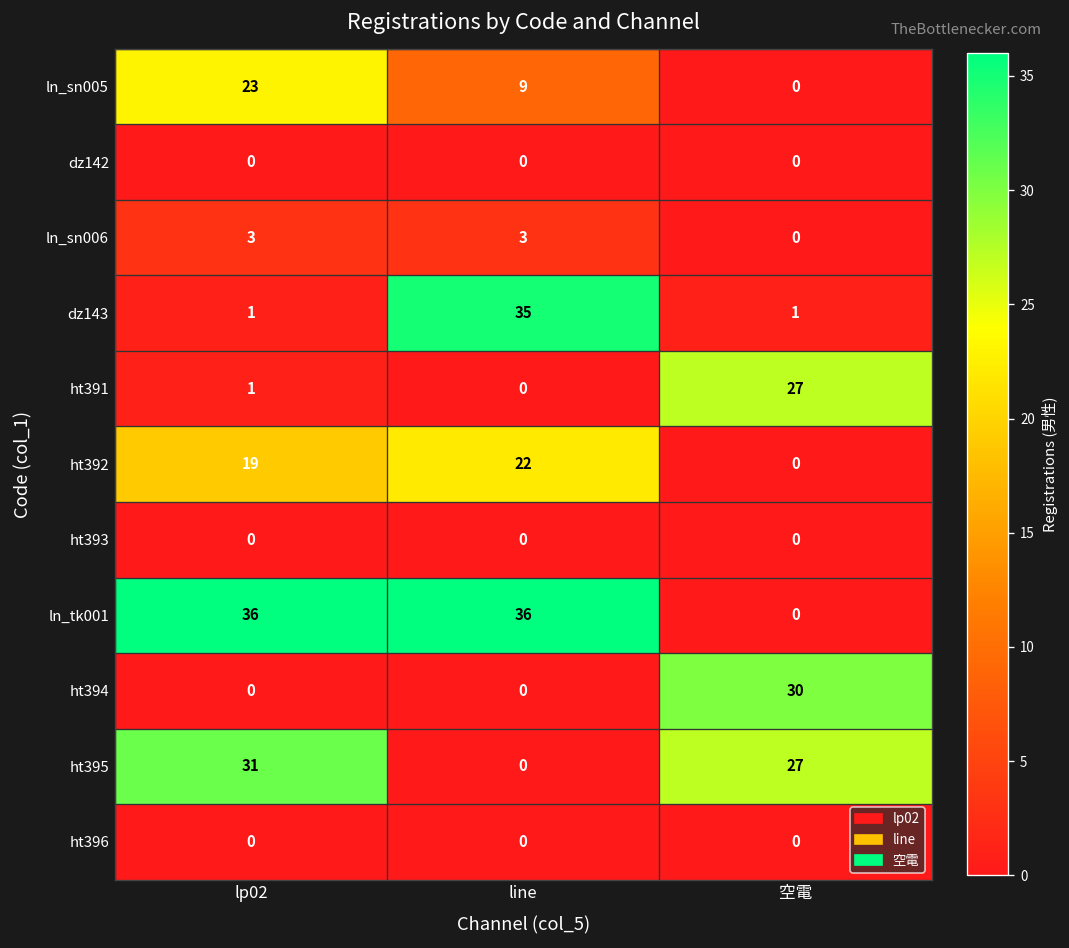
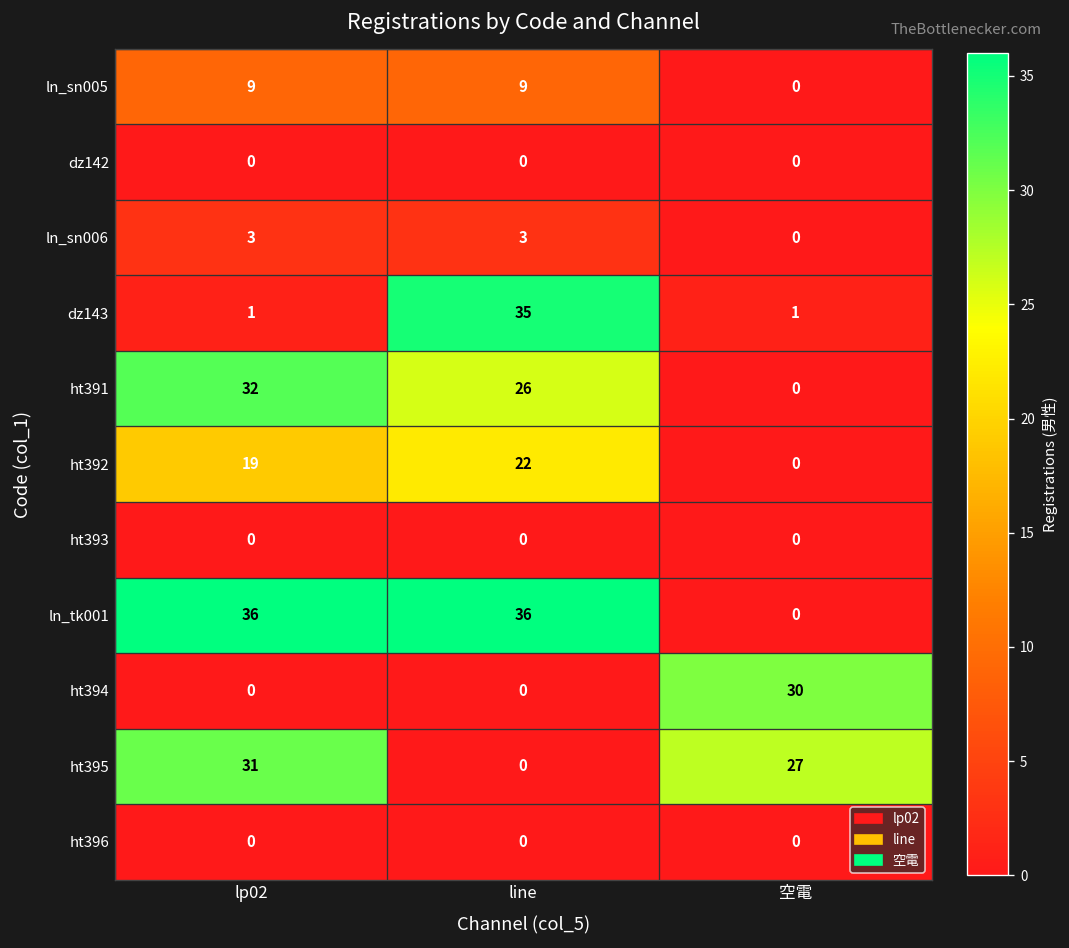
  {
    "ln_sn005": {
-     "lp02": 23,
+     "lp02": 9,
      "line": 9,
      "空電": 0
    },
    "dz142": {
      "lp02": 0,
      "line": 0,
      "空電": 0
    },
    "ln_sn006": {
      "lp02": 3,
      "line": 3,
      "空電": 0
    },
    "dz143": {
      "lp02": 1,
      "line": 35,
      "空電": 1
    },
    "ht391": {
-     "lp02": 1,
-     "line": 0,
-     "空電": 27
+     "lp02": 32,
+     "line": 26,
+     "空電": 0
    },
    "ht392": {
      "lp02": 19,
      "line": 22,
      "空電": 0
    },
    "ht393": {
      "lp02": 0,
      "line": 0,
      "空電": 0
    },
    "ln_tk001": {
      "lp02": 36,
      "line": 36,
      "空電": 0
    },
    "ht394": {
      "lp02": 0,
      "line": 0,
      "空電": 30
    },
    "ht395": {
      "lp02": 31,
      "line": 0,
      "空電": 27
    },
    "ht396": {
      "lp02": 0,
      "line": 0,
      "空電": 0
    }
  }
